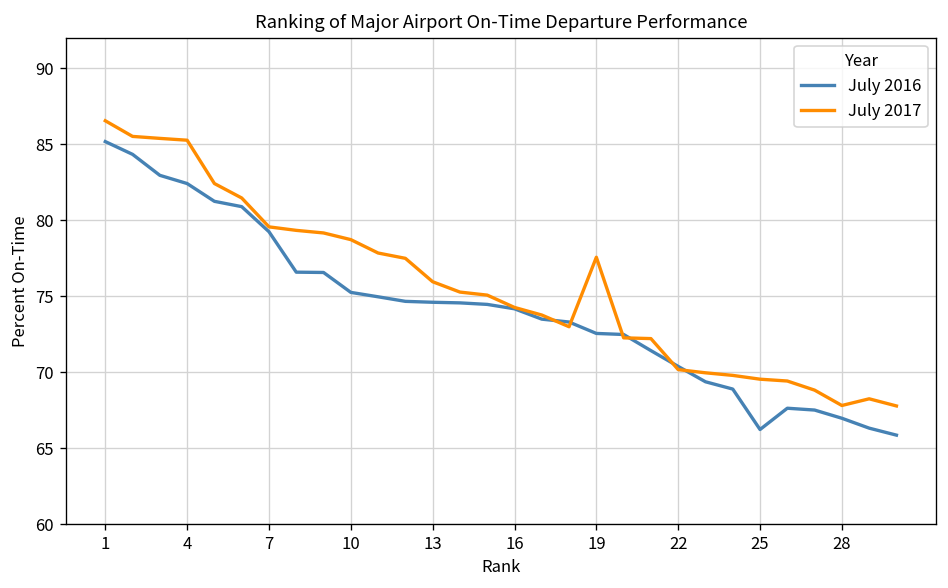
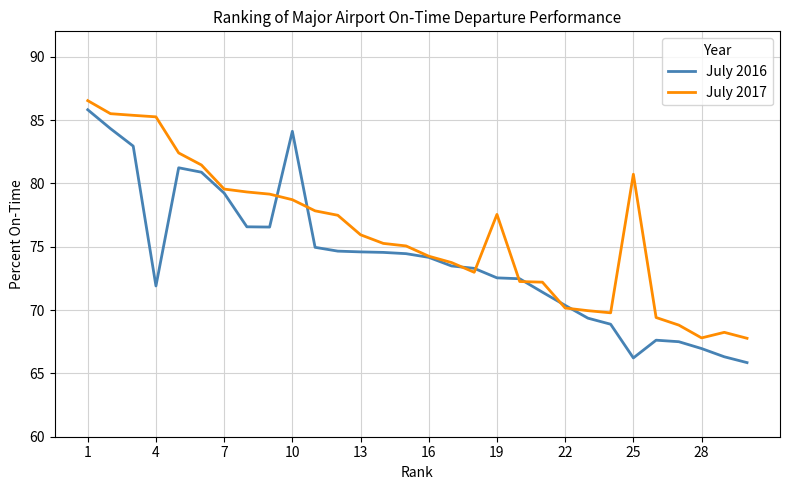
  {
    "July 2016": {
-     "1": 85.2,
-     "4": 82.4,
+     "1": 85.8,
+     "4": 71.9,
      "7": 79.2,
-     "10": 75.2,
+     "10": 84.1,
      "13": 74.6,
      "19": 72.5,
      "22": 70.4,
      "25": 66.2,
      "28": 67.0
    },
    "July 2017": {
      "1": 86.5,
      "4": 85.3,
      "7": 79.6,
      "10": 78.7,
      "13": 75.9,
      "19": 77.6,
      "22": 70.2,
-     "25": 69.5,
+     "25": 80.7,
      "28": 67.8
    }
  }
